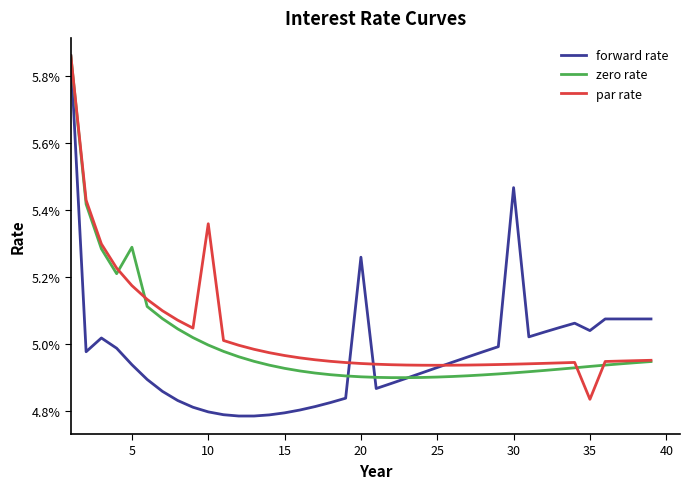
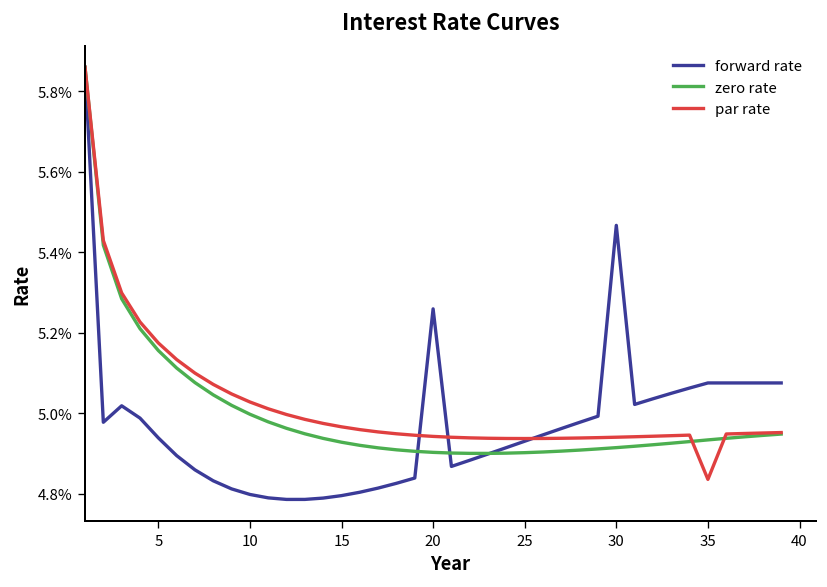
  {
    "forward rate": {
      "5": "4.94%",
      "10": "4.80%",
      "15": "4.80%",
      "20": "5.26%",
      "30": "5.47%",
-     "35": "5.04%"
+     "35": "5.08%"
    },
    "zero rate": {
-     "5": "5.29%",
+     "5": "5.16%",
      "10": "5.00%",
      "15": "4.93%",
      "20": "4.90%",
      "25": "4.90%",
      "30": "4.91%",
      "35": "4.93%"
    },
    "par rate": {
      "5": "5.17%",
-     "10": "5.36%",
+     "10": "5.03%",
      "15": "4.97%",
      "20": "4.94%",
      "30": "4.94%",
      "35": "4.84%"
    }
  }
